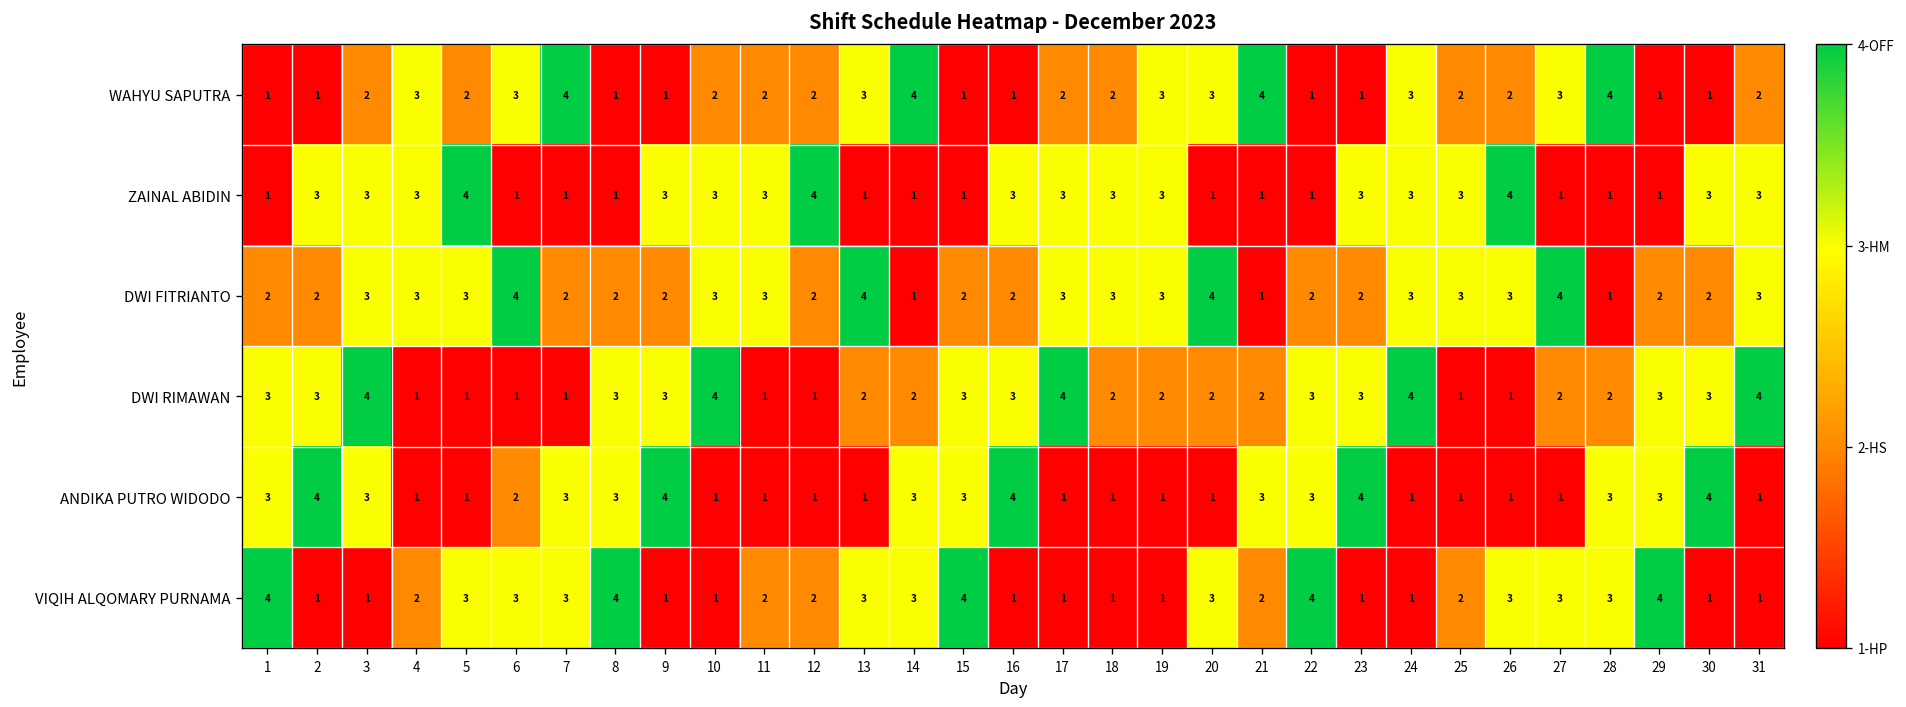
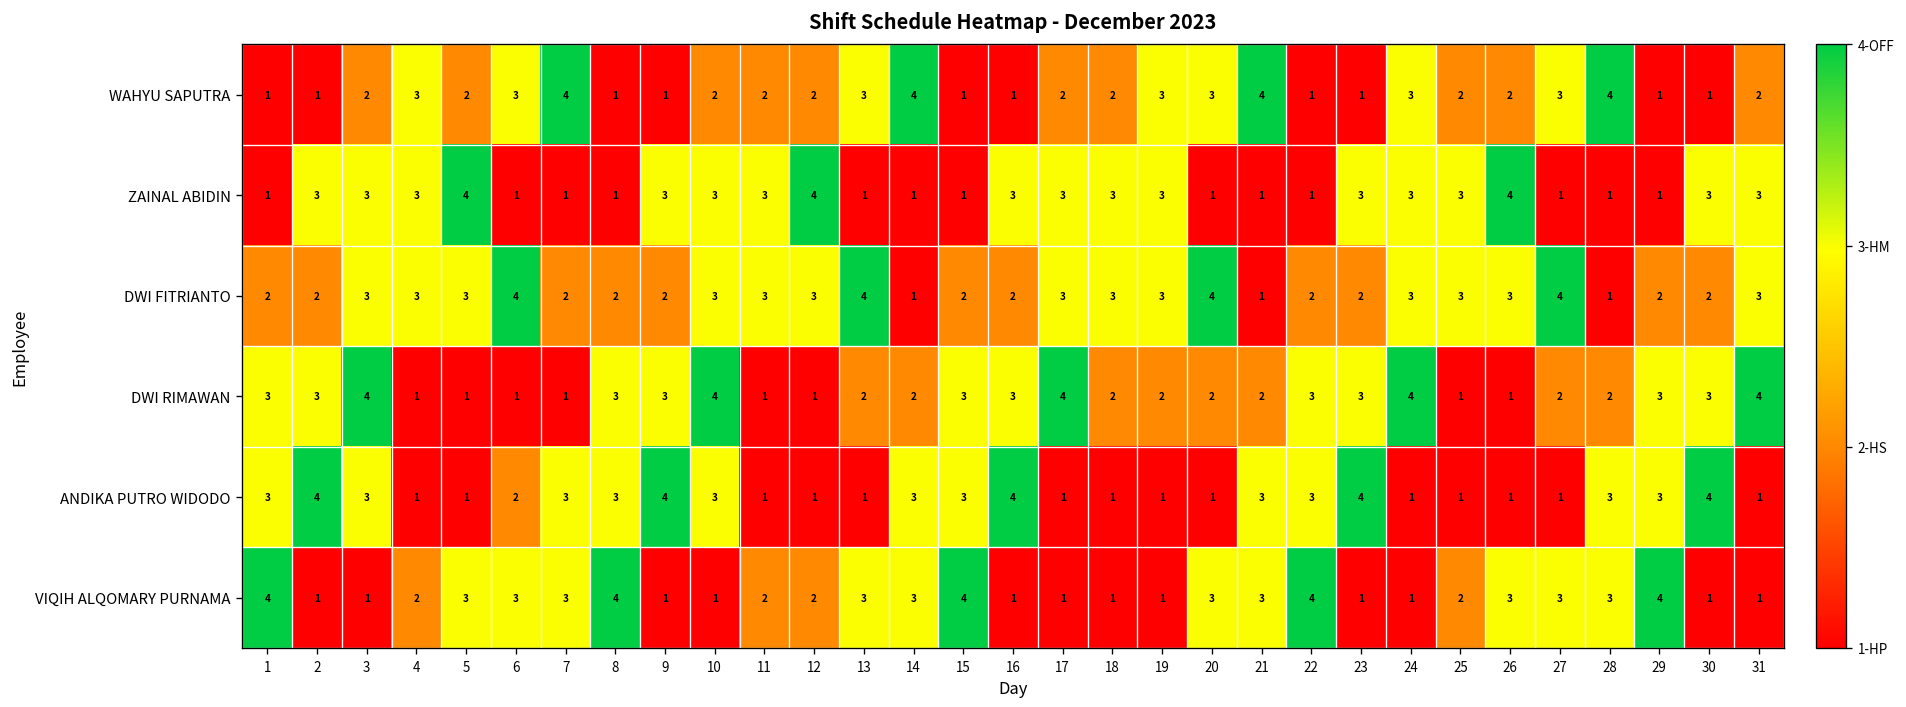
  {
    "WAHYU SAPUTRA": {
      "1": 1,
      "2": 1,
      "3": 2,
      "4": 3,
      "5": 2,
      "6": 3,
      "7": 4,
      "8": 1,
      "9": 1,
      "10": 2,
      "11": 2,
      "12": 2,
      "13": 3,
      "14": 4,
      "15": 1,
      "16": 1,
      "17": 2,
      "18": 2,
      "19": 3,
      "20": 3,
      "21": 4,
      "22": 1,
      "23": 1,
      "24": 3,
      "25": 2,
      "26": 2,
      "27": 3,
      "28": 4,
      "29": 1,
      "30": 1,
      "31": 2
    },
    "ZAINAL ABIDIN": {
      "1": 1,
      "2": 3,
      "3": 3,
      "4": 3,
      "5": 4,
      "6": 1,
      "7": 1,
      "8": 1,
      "9": 3,
      "10": 3,
      "11": 3,
      "12": 4,
      "13": 1,
      "14": 1,
      "15": 1,
      "16": 3,
      "17": 3,
      "18": 3,
      "19": 3,
      "20": 1,
      "21": 1,
      "22": 1,
      "23": 3,
      "24": 3,
      "25": 3,
      "26": 4,
      "27": 1,
      "28": 1,
      "29": 1,
      "30": 3,
      "31": 3
    },
    "DWI FITRIANTO": {
      "1": 2,
      "2": 2,
      "3": 3,
      "4": 3,
      "5": 3,
      "6": 4,
      "7": 2,
      "8": 2,
      "9": 2,
      "10": 3,
      "11": 3,
-     "12": 2,
+     "12": 3,
      "13": 4,
      "14": 1,
      "15": 2,
      "16": 2,
      "17": 3,
      "18": 3,
      "19": 3,
      "20": 4,
      "21": 1,
      "22": 2,
      "23": 2,
      "24": 3,
      "25": 3,
      "26": 3,
      "27": 4,
      "28": 1,
      "29": 2,
      "30": 2,
      "31": 3
    },
    "DWI RIMAWAN": {
      "1": 3,
      "2": 3,
      "3": 4,
      "4": 1,
      "5": 1,
      "6": 1,
      "7": 1,
      "8": 3,
      "9": 3,
      "10": 4,
      "11": 1,
      "12": 1,
      "13": 2,
      "14": 2,
      "15": 3,
      "16": 3,
      "17": 4,
      "18": 2,
      "19": 2,
      "20": 2,
      "21": 2,
      "22": 3,
      "23": 3,
      "24": 4,
      "25": 1,
      "26": 1,
      "27": 2,
      "28": 2,
      "29": 3,
      "30": 3,
      "31": 4
    },
    "ANDIKA PUTRO WIDODO": {
      "1": 3,
      "2": 4,
      "3": 3,
      "4": 1,
      "5": 1,
      "6": 2,
      "7": 3,
      "8": 3,
      "9": 4,
-     "10": 1,
+     "10": 3,
      "11": 1,
      "12": 1,
      "13": 1,
      "14": 3,
      "15": 3,
      "16": 4,
      "17": 1,
      "18": 1,
      "19": 1,
      "20": 1,
      "21": 3,
      "22": 3,
      "23": 4,
      "24": 1,
      "25": 1,
      "26": 1,
      "27": 1,
      "28": 3,
      "29": 3,
      "30": 4,
      "31": 1
    },
    "VIQIH ALQOMARY PURNAMA": {
      "1": 4,
      "2": 1,
      "3": 1,
      "4": 2,
      "5": 3,
      "6": 3,
      "7": 3,
      "8": 4,
      "9": 1,
      "10": 1,
      "11": 2,
      "12": 2,
      "13": 3,
      "14": 3,
      "15": 4,
      "16": 1,
      "17": 1,
      "18": 1,
      "19": 1,
      "20": 3,
-     "21": 2,
+     "21": 3,
      "22": 4,
      "23": 1,
      "24": 1,
      "25": 2,
      "26": 3,
      "27": 3,
      "28": 3,
      "29": 4,
      "30": 1,
      "31": 1
    }
  }
